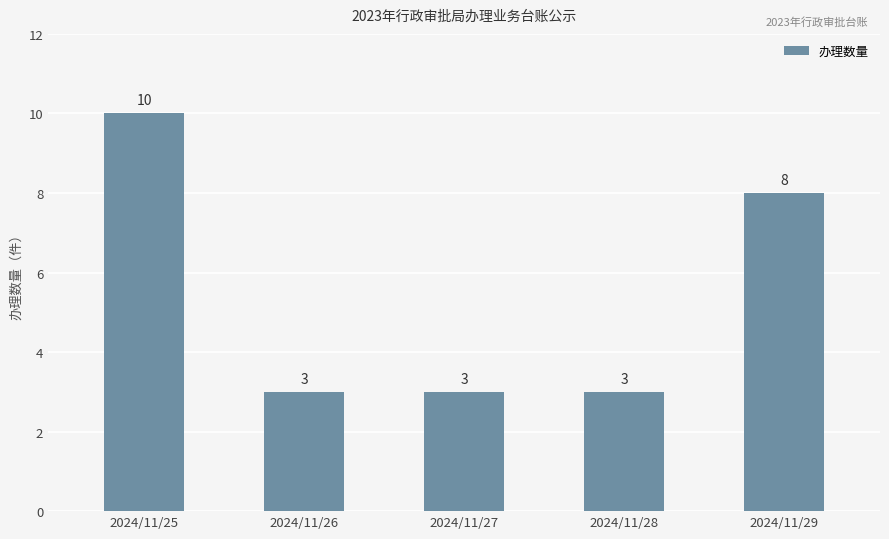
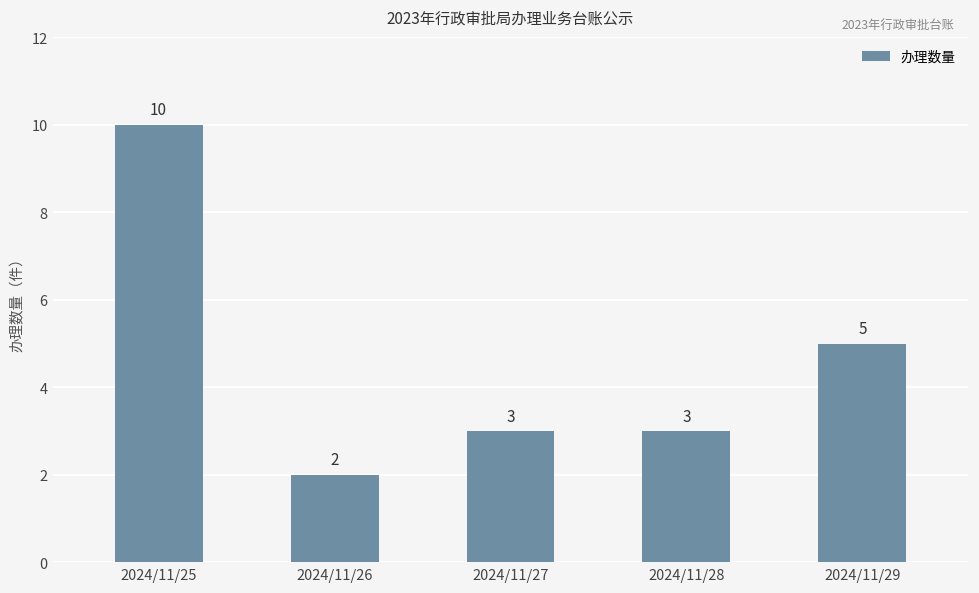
  {
    "2024/11/25": 10,
-   "2024/11/26": 3,
+   "2024/11/26": 2,
    "2024/11/27": 3,
    "2024/11/28": 3,
-   "2024/11/29": 8
+   "2024/11/29": 5
  }
